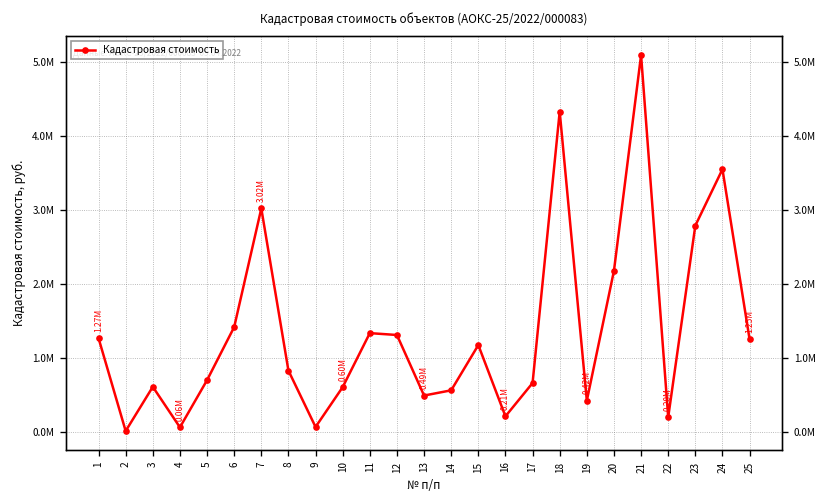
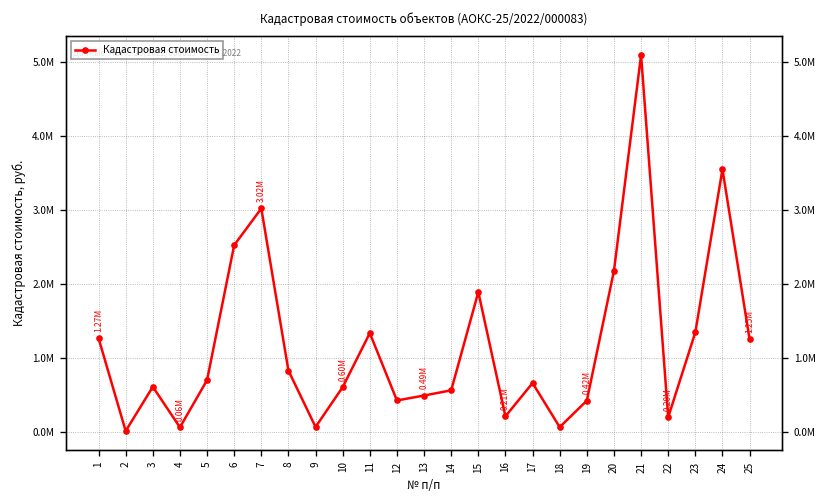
  {
    "2": 0,
    "3": 600000,
    "5": 700000,
-   "6": 1400000,
+   "6": 2500000,
    "8": 800000,
    "9": 100000,
    "11": 1300000,
-   "12": 1300000,
+   "12": 400000,
    "14": 600000,
-   "15": 1200000,
+   "15": 1900000,
    "17": 700000,
-   "18": 4300000,
+   "18": 100000,
    "20": 2200000,
    "21": 5100000,
-   "23": 2800000,
+   "23": 1300000,
    "24": 3600000
  }
